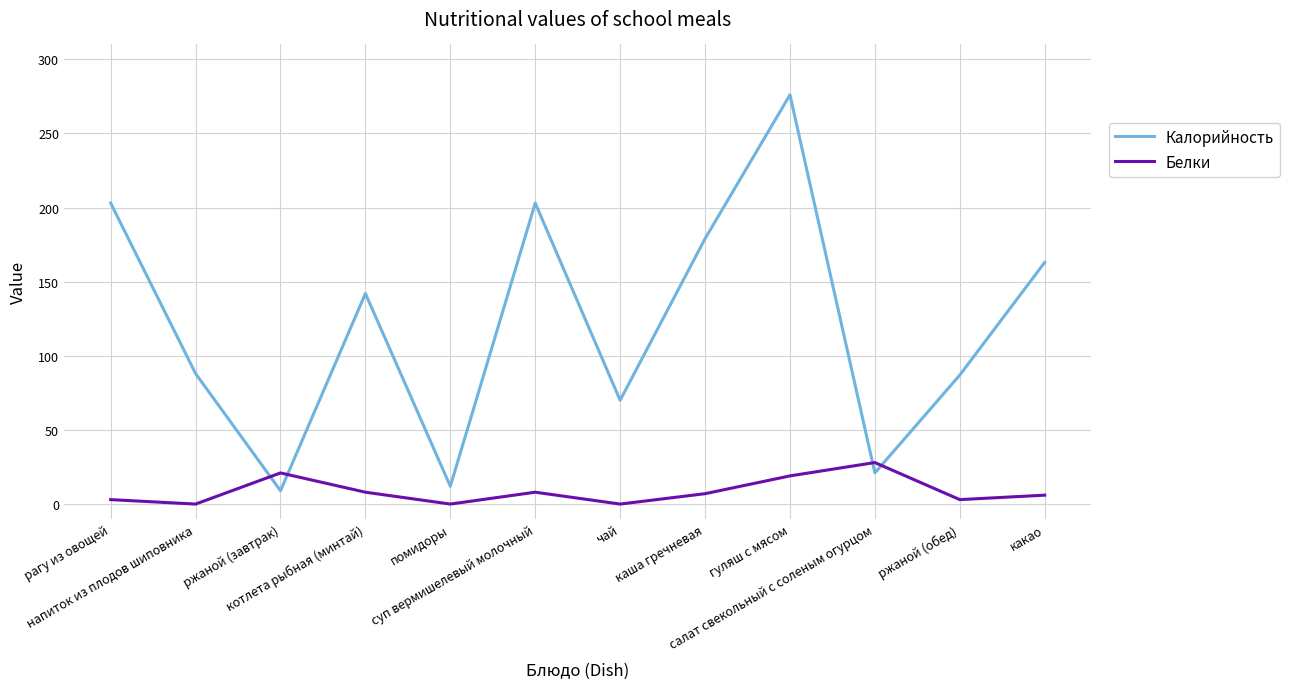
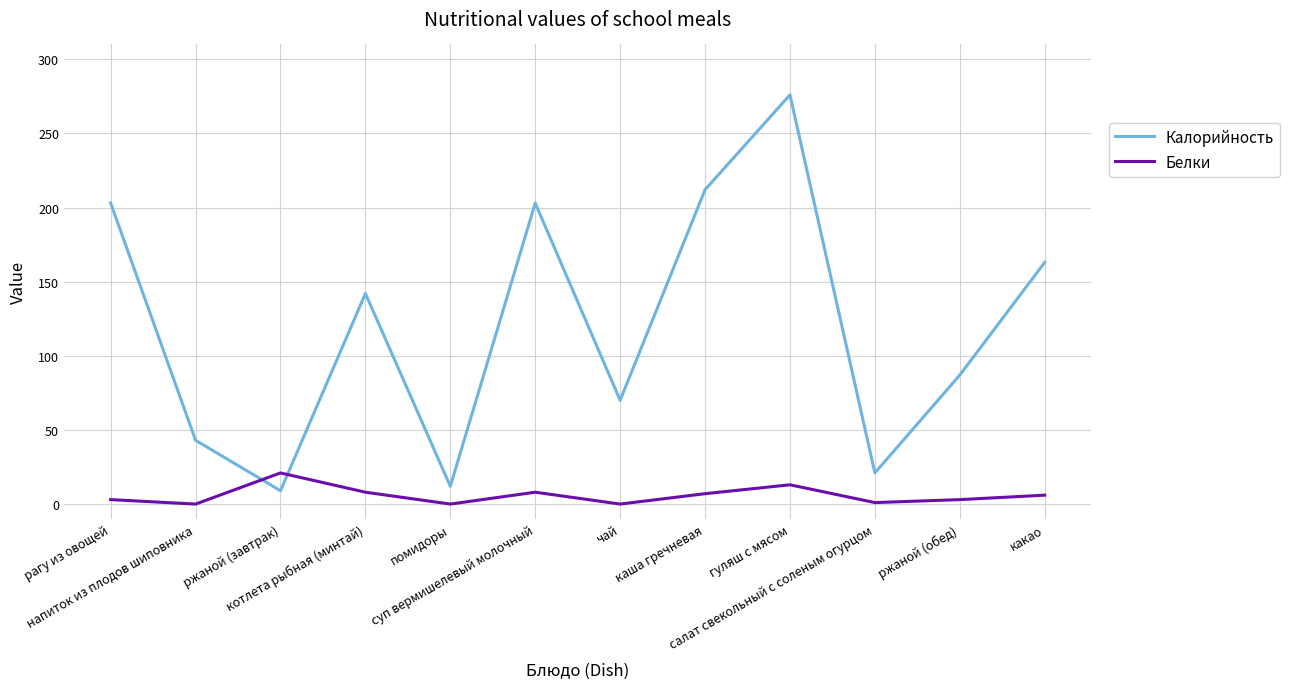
  {
    "Калорийность": {
      "рагу из овощей": 203,
-     "напиток из плодов шиповника": 88,
+     "напиток из плодов шиповника": 43,
      "ржаной (завтрак)": 9,
      "котлета рыбная (минтай)": 142,
      "помидоры": 12,
      "суп вермишелевый молочный": 203,
      "чай": 70,
-     "каша гречневая": 179,
+     "каша гречневая": 212,
      "гуляш с мясом": 276,
      "салат свекольный с соленым огурцом": 21,
      "ржаной (обед)": 87,
      "какао": 163
    },
    "Белки": {
      "рагу из овощей": 3,
      "напиток из плодов шиповника": 0,
      "ржаной (завтрак)": 21,
      "котлета рыбная (минтай)": 8,
      "помидоры": 0,
      "суп вермишелевый молочный": 8,
      "чай": 0,
      "каша гречневая": 7,
-     "гуляш с мясом": 19,
-     "салат свекольный с соленым огурцом": 28,
+     "гуляш с мясом": 13,
+     "салат свекольный с соленым огурцом": 1,
      "ржаной (обед)": 3,
      "какао": 6
    }
  }
